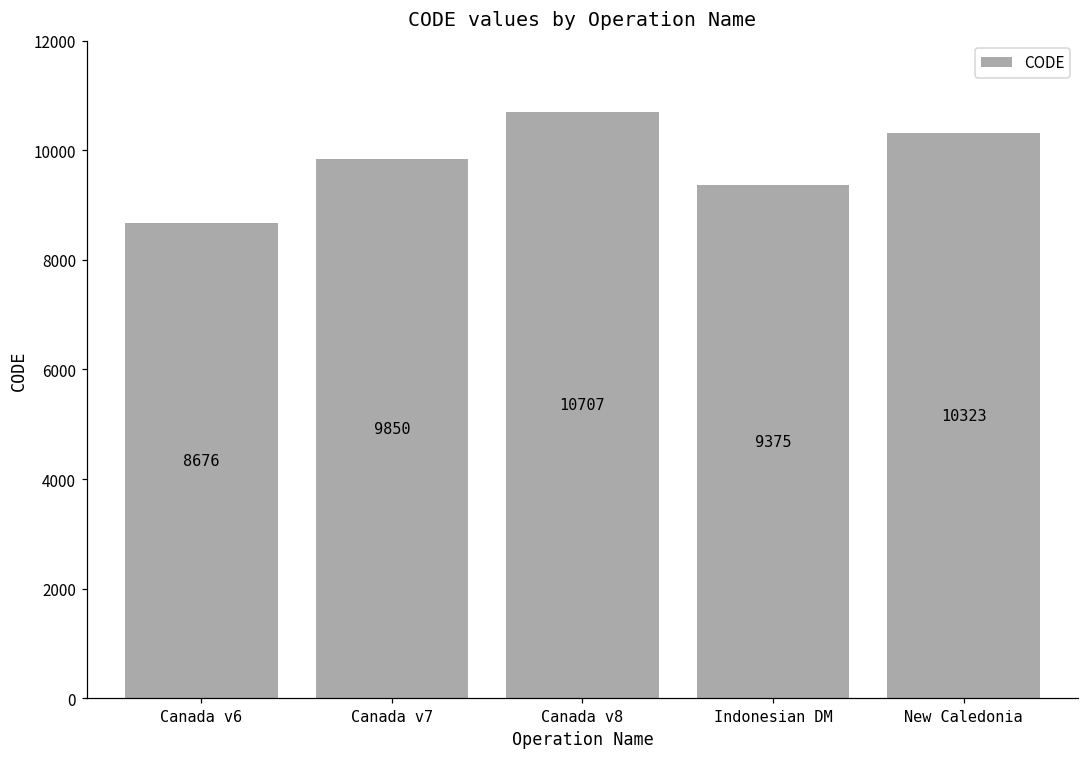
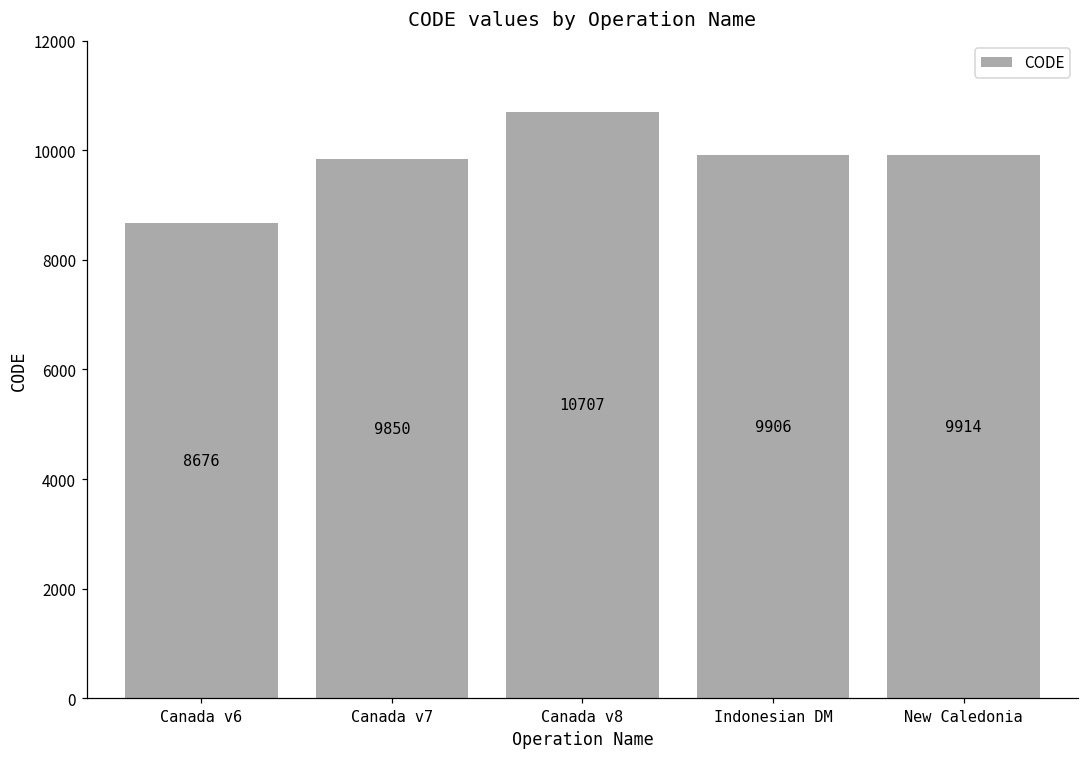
  {
    "Canada v6": 8676,
    "Canada v7": 9850,
    "Canada v8": 10707,
-   "Indonesian DM": 9375,
-   "New Caledonia": 10323
+   "Indonesian DM": 9906,
+   "New Caledonia": 9914
  }
